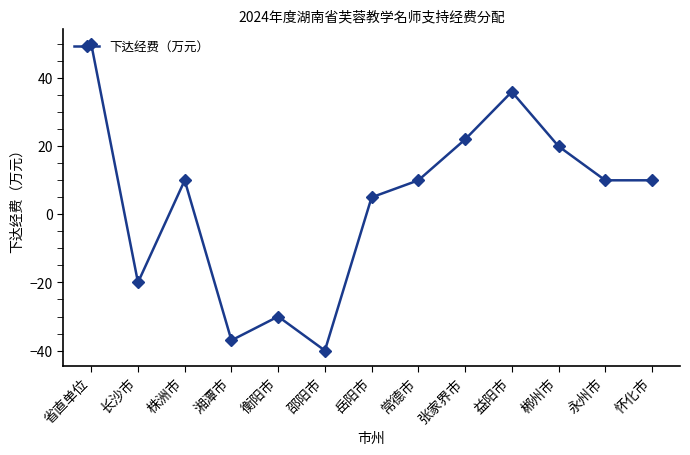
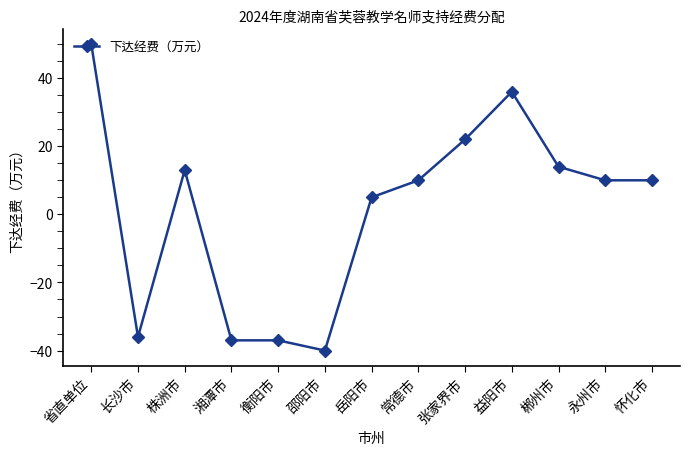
  {
    "省直单位": 50,
-   "长沙市": -20,
-   "株洲市": 10,
+   "长沙市": -36,
+   "株洲市": 13,
    "湘潭市": -37,
-   "衡阳市": -30,
+   "衡阳市": -37,
    "邵阳市": -40,
    "岳阳市": 5,
    "常德市": 10,
    "张家界市": 22,
    "益阳市": 36,
-   "郴州市": 20,
+   "郴州市": 14,
    "永州市": 10,
    "怀化市": 10
  }
